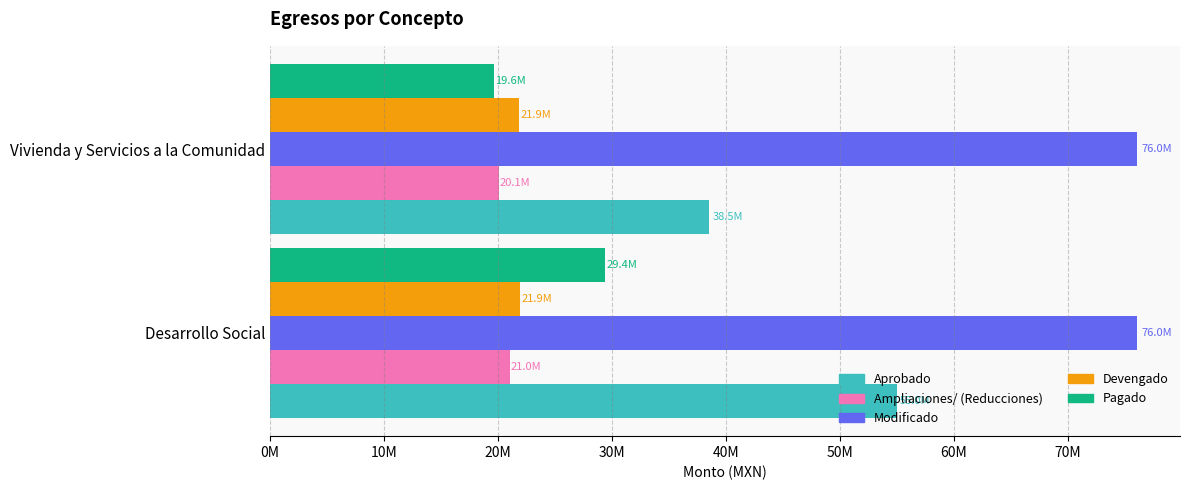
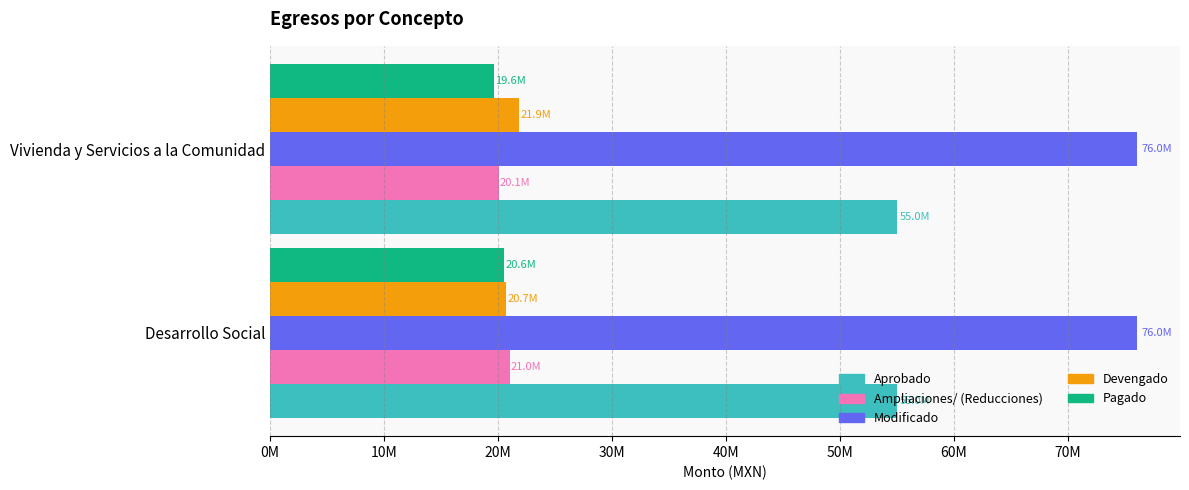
  {
    "Aprobado": {
-     "Vivienda y Servicios a la Comunidad": "38.5M",
+     "Vivienda y Servicios a la Comunidad": "55.0M",
      "Desarrollo Social": "55.0M"
    },
    "Ampliaciones/ (Reducciones)": {
      "Vivienda y Servicios a la Comunidad": "20.1M",
      "Desarrollo Social": "21.0M"
    },
    "Modificado": {
      "Vivienda y Servicios a la Comunidad": "76.0M",
      "Desarrollo Social": "76.0M"
    },
    "Devengado": {
      "Vivienda y Servicios a la Comunidad": "21.9M",
-     "Desarrollo Social": "21.9M"
+     "Desarrollo Social": "20.7M"
    },
    "Pagado": {
      "Vivienda y Servicios a la Comunidad": "19.6M",
-     "Desarrollo Social": "29.4M"
+     "Desarrollo Social": "20.6M"
    }
  }
